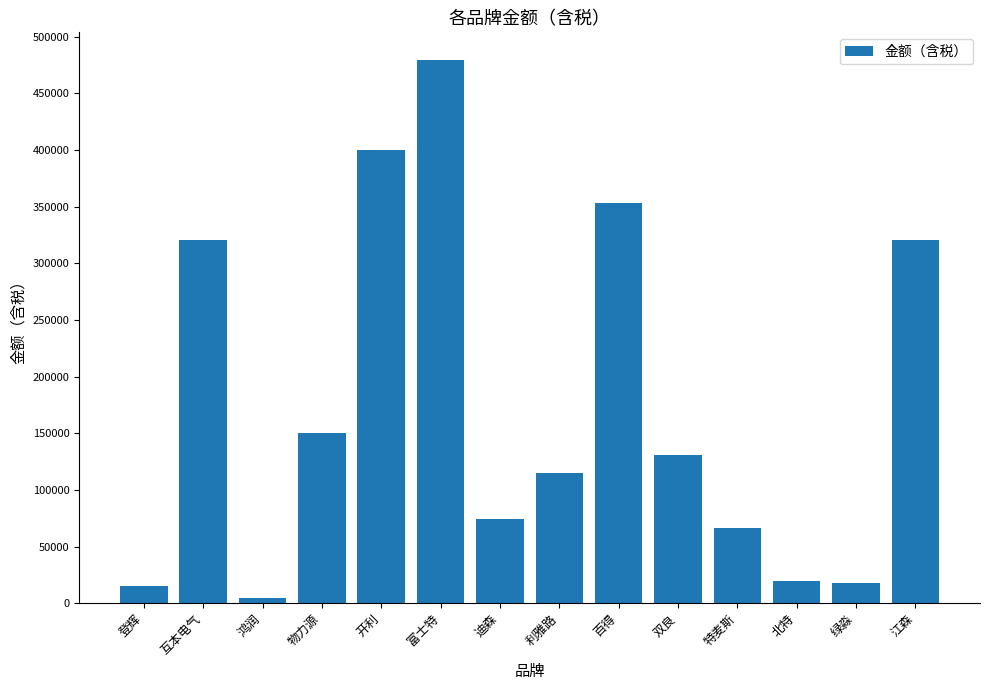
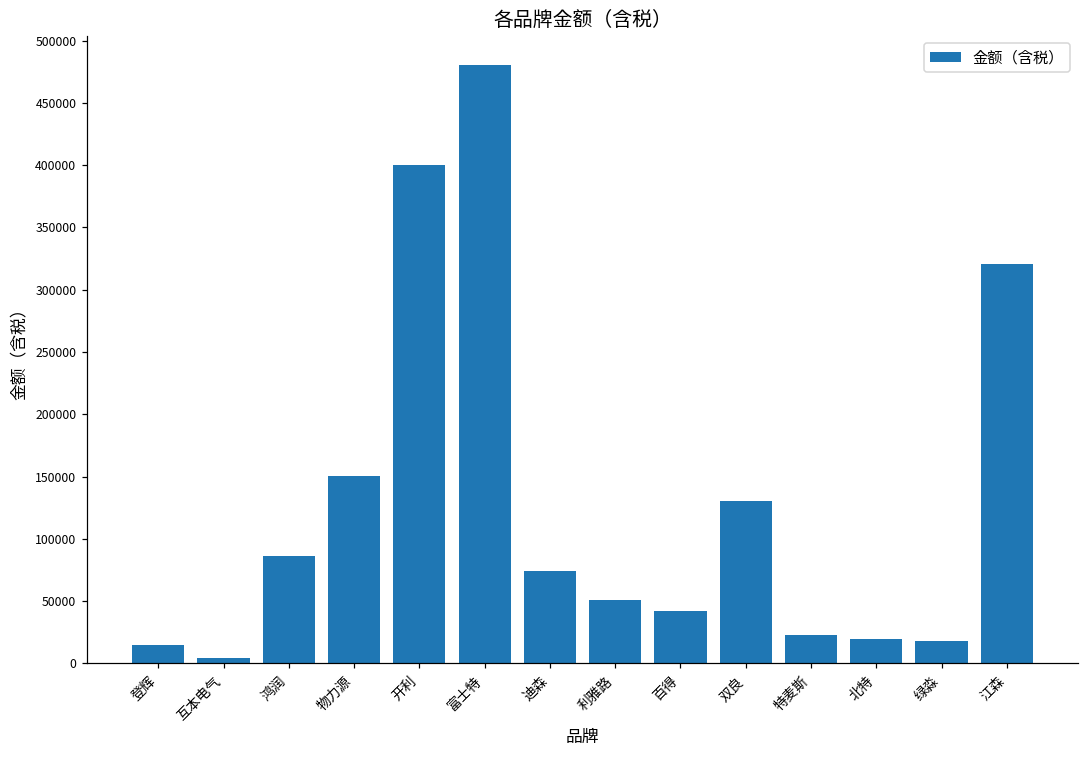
  {
    "登辉": 15000,
-   "互本电气": 321000,
-   "鸿润": 5000,
+   "互本电气": 4000,
+   "鸿润": 87000,
    "物力源": 151000,
    "开利": 400000,
    "富士特": 480000,
    "迪森": 75000,
-   "利雅路": 115000,
-   "百得": 353000,
+   "利雅路": 51000,
+   "百得": 42000,
    "双良": 130000,
-   "特麦斯": 66000,
+   "特麦斯": 23000,
    "北特": 20000,
    "绿淼": 18000,
    "江森": 320000
  }
